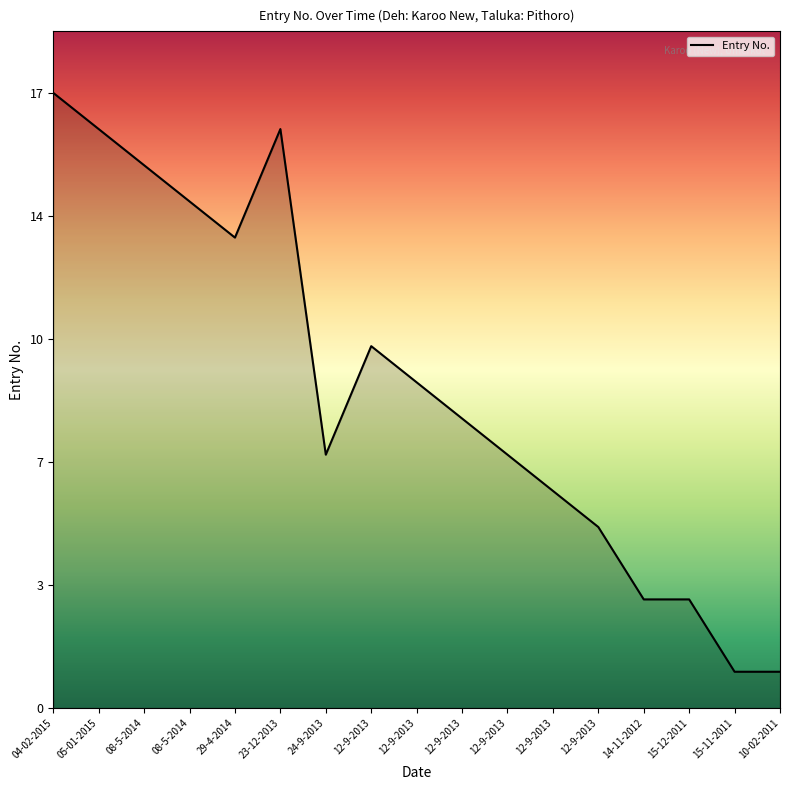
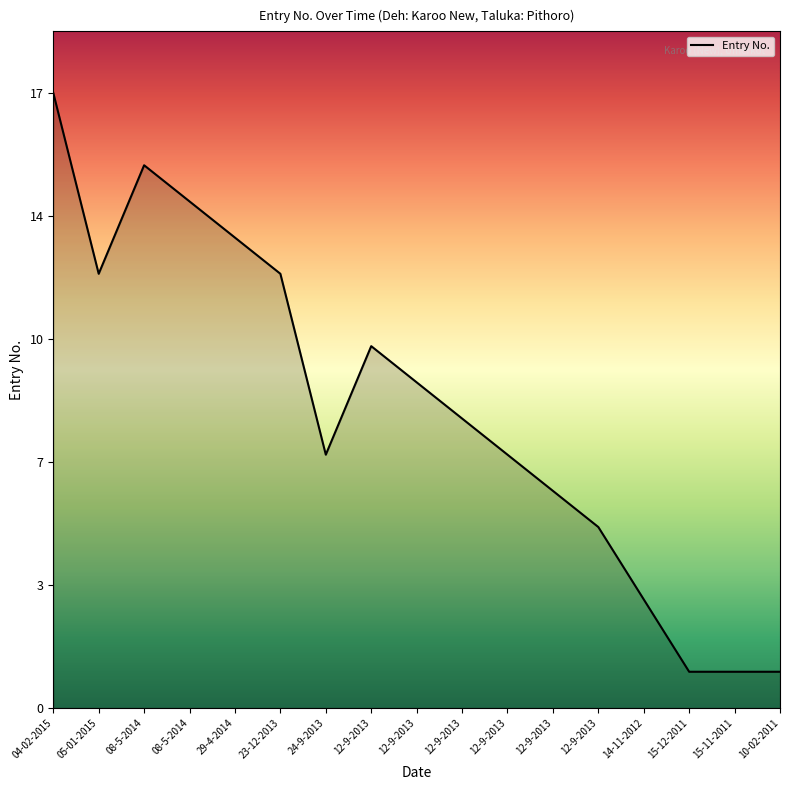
  {
    "04-02-2015": 17,
-   "05-01-2015": 16,
+   "05-01-2015": 12,
    "29-4-2014": 13,
-   "23-12-2013": 16,
+   "23-12-2013": 12,
    "24-9-2013": 7,
    "14-11-2012": 3,
-   "15-12-2011": 3,
+   "15-12-2011": 1,
    "15-11-2011": 1,
    "10-02-2011": 1
  }
